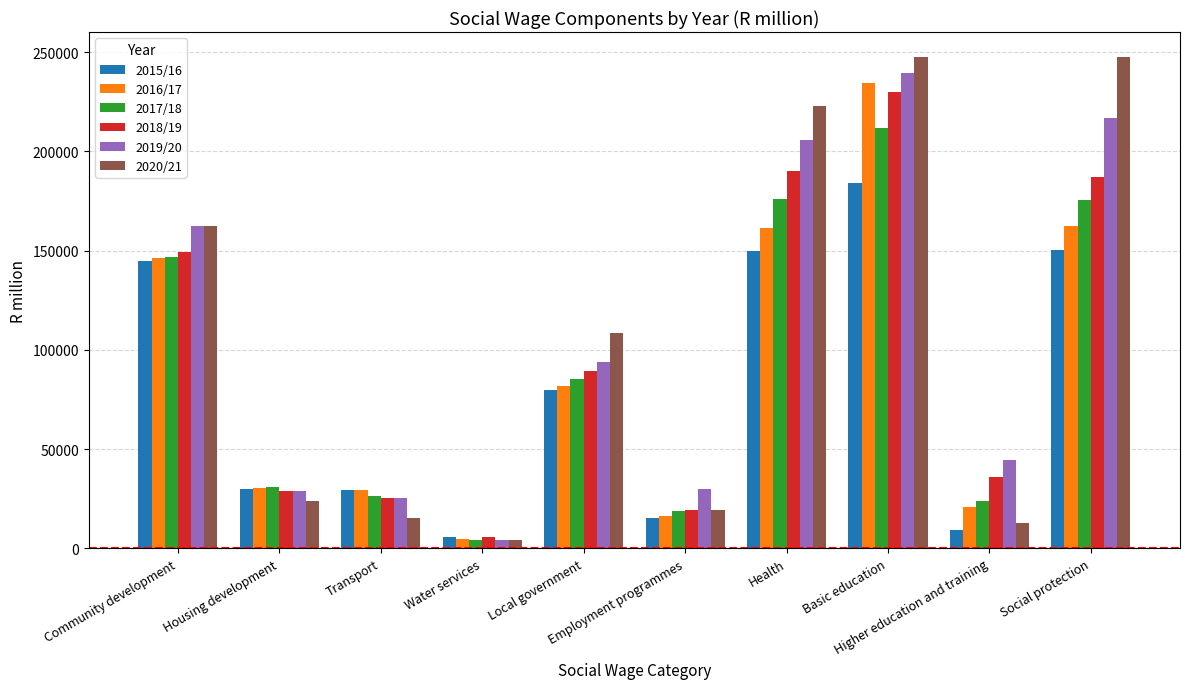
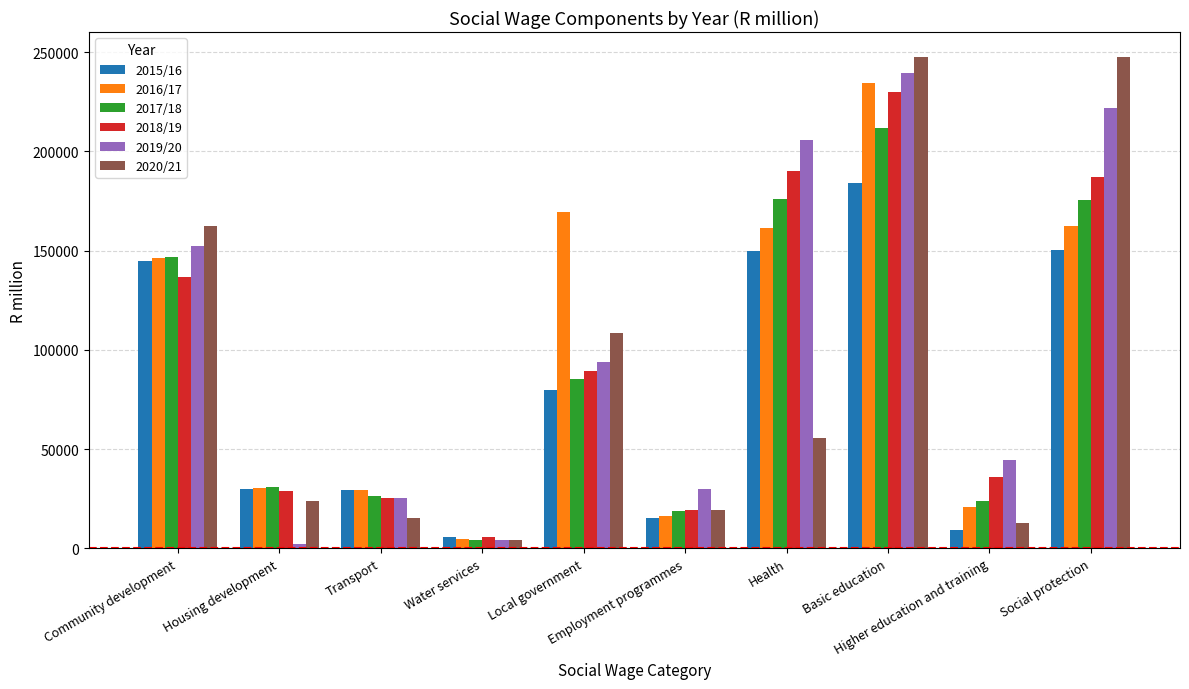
  {
    "2015/16": {
      "Community development": 145000,
      "Housing development": 30000,
      "Transport": 29000,
      "Water services": 6000,
      "Local government": 80000,
      "Employment programmes": 15000,
      "Health": 150000,
      "Basic education": 184000,
      "Higher education and training": 9000,
      "Social protection": 150000
    },
    "2016/17": {
      "Community development": 146000,
      "Housing development": 31000,
      "Transport": 29000,
      "Water services": 5000,
-     "Local government": 82000,
+     "Local government": 169000,
      "Employment programmes": 16000,
      "Health": 162000,
      "Basic education": 235000,
      "Higher education and training": 21000,
      "Social protection": 162000
    },
    "2017/18": {
      "Community development": 147000,
      "Housing development": 31000,
      "Transport": 27000,
      "Water services": 4000,
      "Local government": 85000,
      "Employment programmes": 19000,
      "Health": 176000,
      "Basic education": 212000,
      "Higher education and training": 24000,
      "Social protection": 175000
    },
    "2018/19": {
-     "Community development": 149000,
+     "Community development": 137000,
      "Housing development": 29000,
      "Transport": 25000,
      "Water services": 6000,
      "Local government": 89000,
      "Employment programmes": 20000,
      "Health": 190000,
      "Basic education": 230000,
      "Higher education and training": 36000,
      "Social protection": 187000
    },
    "2019/20": {
-     "Community development": 162000,
-     "Housing development": 29000,
+     "Community development": 152000,
+     "Housing development": 2000,
      "Transport": 25000,
      "Water services": 4000,
      "Local government": 94000,
      "Employment programmes": 30000,
      "Health": 206000,
      "Basic education": 239000,
      "Higher education and training": 44000,
-     "Social protection": 217000
+     "Social protection": 222000
    },
    "2020/21": {
      "Community development": 162000,
      "Housing development": 24000,
      "Transport": 15000,
      "Water services": 4000,
      "Local government": 109000,
      "Employment programmes": 19000,
-     "Health": 223000,
+     "Health": 56000,
      "Basic education": 248000,
      "Higher education and training": 13000,
      "Social protection": 248000
    }
  }
